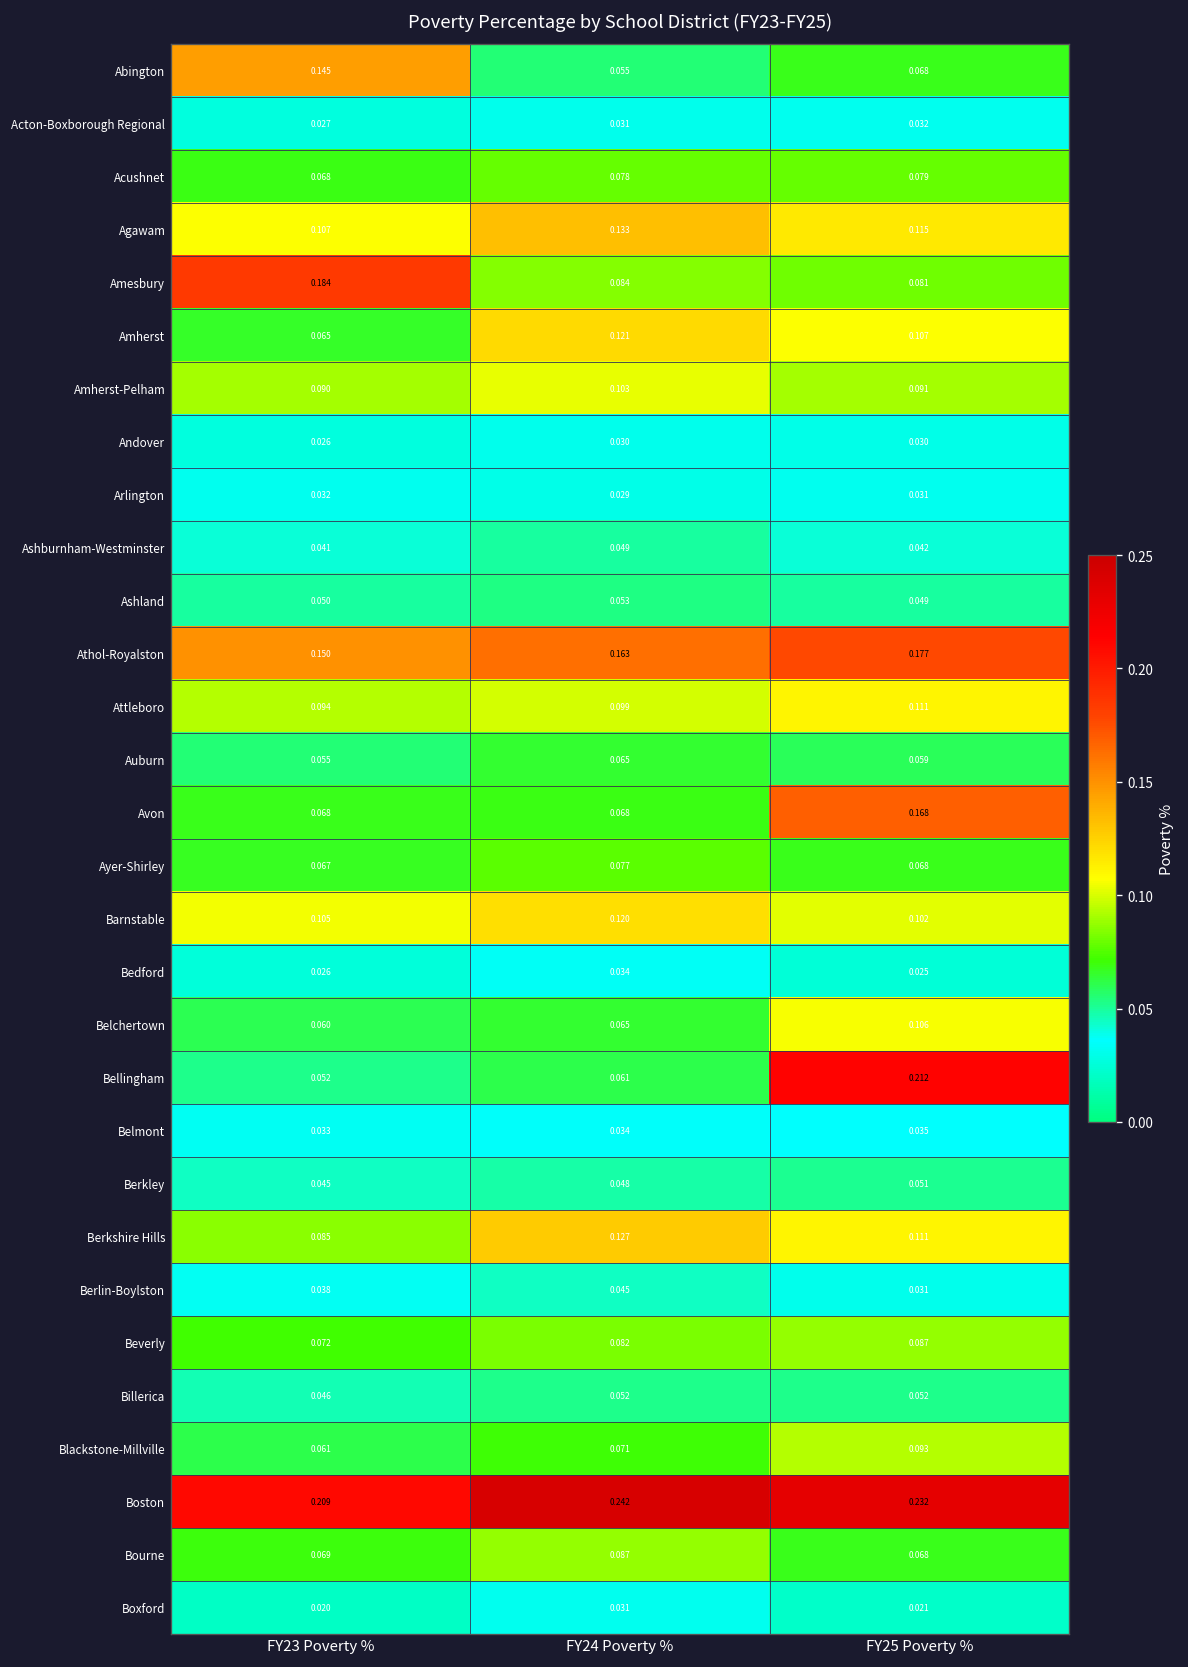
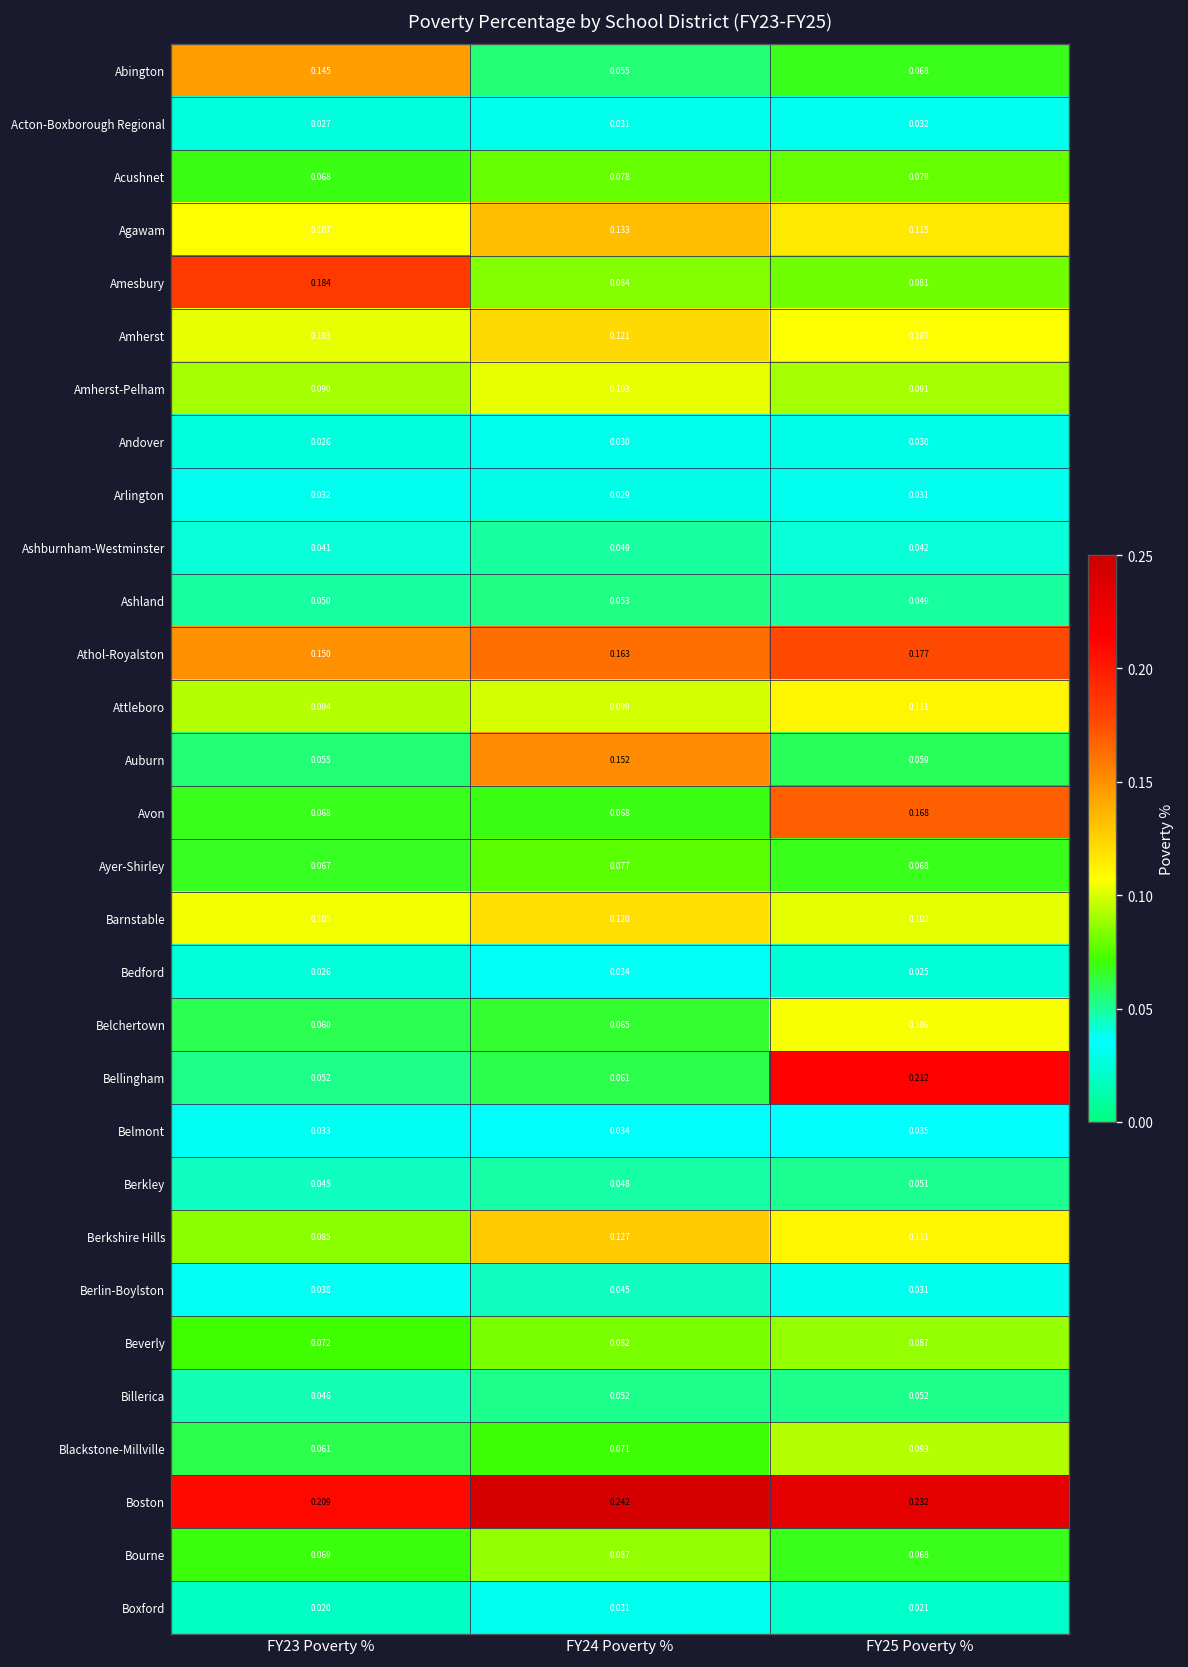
  {
    "Abington": {
      "FY23 Poverty %": 0.145,
      "FY24 Poverty %": 0.055,
      "FY25 Poverty %": 0.068
    },
    "Acton-Boxborough Regional": {
      "FY23 Poverty %": 0.027,
      "FY24 Poverty %": 0.031,
      "FY25 Poverty %": 0.032
    },
    "Acushnet": {
      "FY23 Poverty %": 0.068,
      "FY24 Poverty %": 0.078,
      "FY25 Poverty %": 0.079
    },
    "Agawam": {
      "FY23 Poverty %": 0.107,
      "FY24 Poverty %": 0.133,
      "FY25 Poverty %": 0.115
    },
    "Amesbury": {
      "FY23 Poverty %": 0.184,
      "FY24 Poverty %": 0.084,
      "FY25 Poverty %": 0.081
    },
    "Amherst": {
-     "FY23 Poverty %": 0.065,
+     "FY23 Poverty %": 0.103,
      "FY24 Poverty %": 0.121,
      "FY25 Poverty %": 0.107
    },
    "Amherst-Pelham": {
      "FY23 Poverty %": 0.090,
      "FY24 Poverty %": 0.103,
      "FY25 Poverty %": 0.091
    },
    "Andover": {
      "FY23 Poverty %": 0.026,
      "FY24 Poverty %": 0.030,
      "FY25 Poverty %": 0.030
    },
    "Arlington": {
      "FY23 Poverty %": 0.032,
      "FY24 Poverty %": 0.029,
      "FY25 Poverty %": 0.031
    },
    "Ashburnham-Westminster": {
      "FY23 Poverty %": 0.041,
      "FY24 Poverty %": 0.049,
      "FY25 Poverty %": 0.042
    },
    "Ashland": {
      "FY23 Poverty %": 0.050,
      "FY24 Poverty %": 0.053,
      "FY25 Poverty %": 0.049
    },
    "Athol-Royalston": {
      "FY23 Poverty %": 0.150,
      "FY24 Poverty %": 0.163,
      "FY25 Poverty %": 0.177
    },
    "Attleboro": {
      "FY23 Poverty %": 0.094,
      "FY24 Poverty %": 0.099,
      "FY25 Poverty %": 0.111
    },
    "Auburn": {
      "FY23 Poverty %": 0.055,
-     "FY24 Poverty %": 0.065,
+     "FY24 Poverty %": 0.152,
      "FY25 Poverty %": 0.059
    },
    "Avon": {
      "FY23 Poverty %": 0.068,
      "FY24 Poverty %": 0.068,
      "FY25 Poverty %": 0.168
    },
    "Ayer-Shirley": {
      "FY23 Poverty %": 0.067,
      "FY24 Poverty %": 0.077,
      "FY25 Poverty %": 0.068
    },
    "Barnstable": {
      "FY23 Poverty %": 0.105,
      "FY24 Poverty %": 0.120,
      "FY25 Poverty %": 0.102
    },
    "Bedford": {
      "FY23 Poverty %": 0.026,
      "FY24 Poverty %": 0.034,
      "FY25 Poverty %": 0.025
    },
    "Belchertown": {
      "FY23 Poverty %": 0.060,
      "FY24 Poverty %": 0.065,
      "FY25 Poverty %": 0.106
    },
    "Bellingham": {
      "FY23 Poverty %": 0.052,
      "FY24 Poverty %": 0.061,
      "FY25 Poverty %": 0.212
    },
    "Belmont": {
      "FY23 Poverty %": 0.033,
      "FY24 Poverty %": 0.034,
      "FY25 Poverty %": 0.035
    },
    "Berkley": {
      "FY23 Poverty %": 0.045,
      "FY24 Poverty %": 0.048,
      "FY25 Poverty %": 0.051
    },
    "Berkshire Hills": {
      "FY23 Poverty %": 0.085,
      "FY24 Poverty %": 0.127,
      "FY25 Poverty %": 0.111
    },
    "Berlin-Boylston": {
      "FY23 Poverty %": 0.038,
      "FY24 Poverty %": 0.045,
      "FY25 Poverty %": 0.031
    },
    "Beverly": {
      "FY23 Poverty %": 0.072,
      "FY24 Poverty %": 0.082,
      "FY25 Poverty %": 0.087
    },
    "Billerica": {
      "FY23 Poverty %": 0.046,
      "FY24 Poverty %": 0.052,
      "FY25 Poverty %": 0.052
    },
    "Blackstone-Millville": {
      "FY23 Poverty %": 0.061,
      "FY24 Poverty %": 0.071,
      "FY25 Poverty %": 0.093
    },
    "Boston": {
      "FY23 Poverty %": 0.209,
      "FY24 Poverty %": 0.242,
      "FY25 Poverty %": 0.232
    },
    "Bourne": {
      "FY23 Poverty %": 0.069,
      "FY24 Poverty %": 0.087,
      "FY25 Poverty %": 0.068
    },
    "Boxford": {
      "FY23 Poverty %": 0.020,
      "FY24 Poverty %": 0.031,
      "FY25 Poverty %": 0.021
    }
  }
